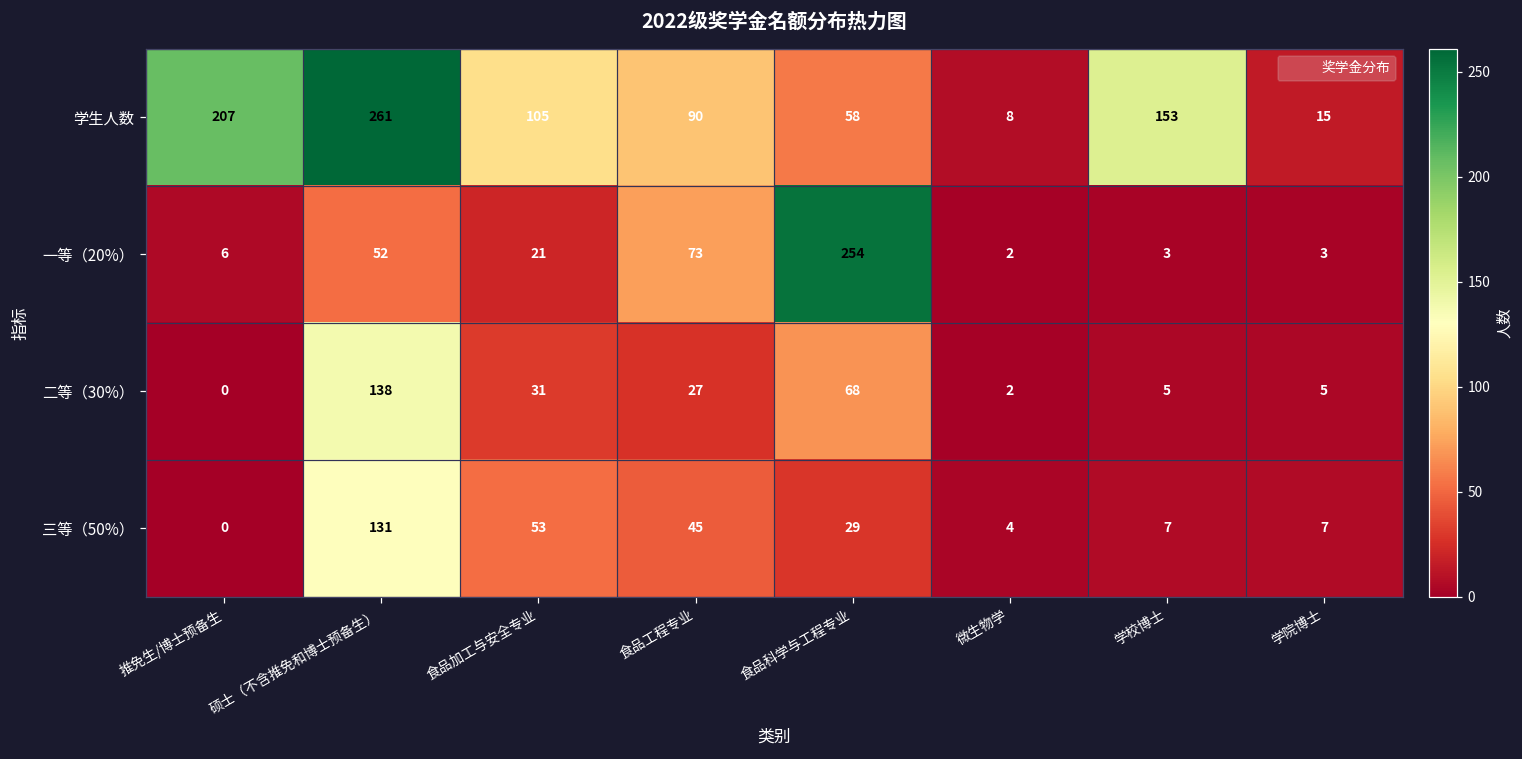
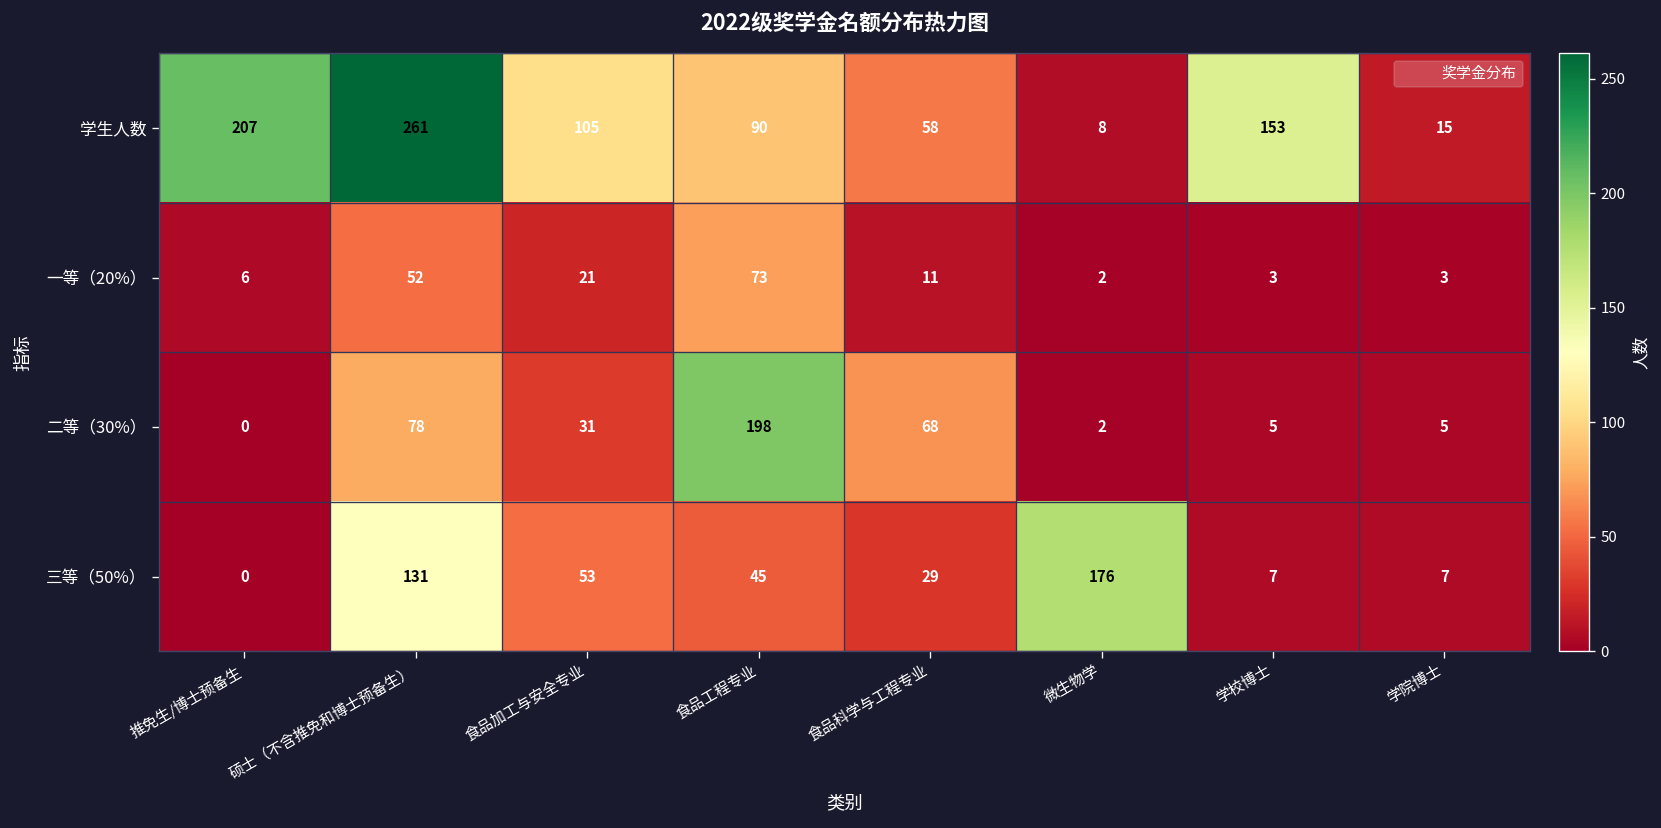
  {
    "学生人数": {
      "推免生/博士预备生": 207,
      "硕士（不含推免和博士预备生）": 261,
      "食品加工与安全专业": 105,
      "食品工程专业": 90,
      "食品科学与工程专业": 58,
      "微生物学": 8,
      "学校博士": 153,
      "学院博士": 15
    },
    "一等（20%）": {
      "推免生/博士预备生": 6,
      "硕士（不含推免和博士预备生）": 52,
      "食品加工与安全专业": 21,
      "食品工程专业": 73,
-     "食品科学与工程专业": 254,
+     "食品科学与工程专业": 11,
      "微生物学": 2,
      "学校博士": 3,
      "学院博士": 3
    },
    "二等（30%）": {
      "推免生/博士预备生": 0,
-     "硕士（不含推免和博士预备生）": 138,
+     "硕士（不含推免和博士预备生）": 78,
      "食品加工与安全专业": 31,
-     "食品工程专业": 27,
+     "食品工程专业": 198,
      "食品科学与工程专业": 68,
      "微生物学": 2,
      "学校博士": 5,
      "学院博士": 5
    },
    "三等（50%）": {
      "推免生/博士预备生": 0,
      "硕士（不含推免和博士预备生）": 131,
      "食品加工与安全专业": 53,
      "食品工程专业": 45,
      "食品科学与工程专业": 29,
-     "微生物学": 4,
+     "微生物学": 176,
      "学校博士": 7,
      "学院博士": 7
    }
  }
